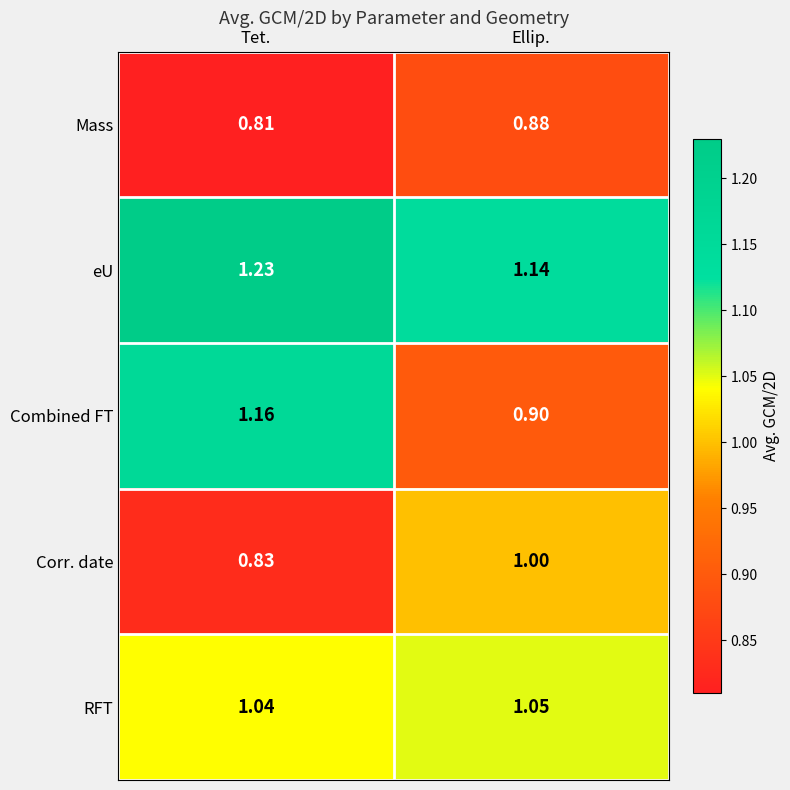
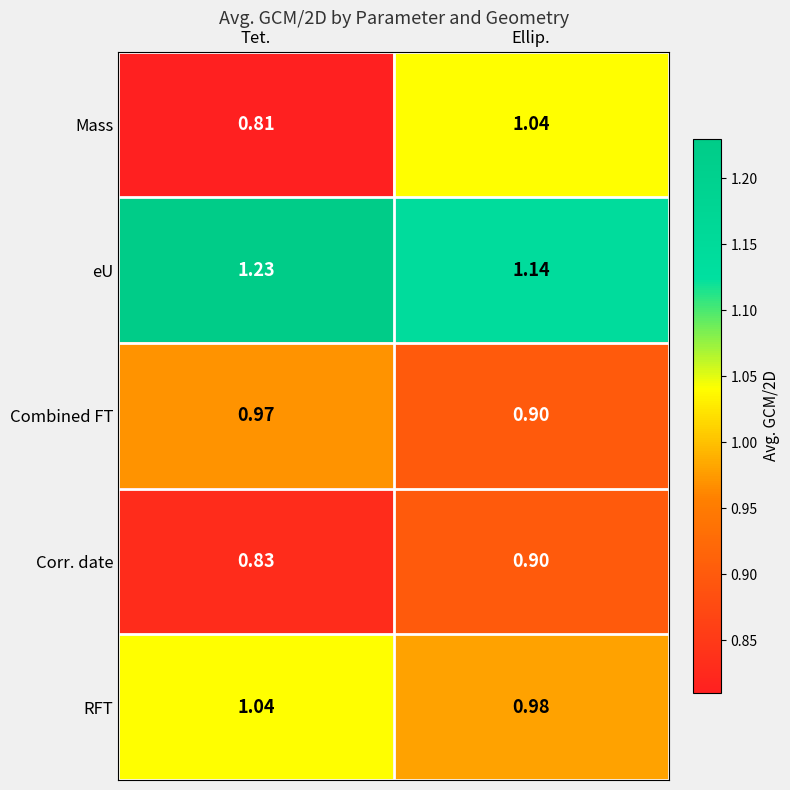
  {
    "Mass": {
      "Tet.": 0.81,
-     "Ellip.": 0.88
+     "Ellip.": 1.04
    },
    "eU": {
      "Tet.": 1.23,
      "Ellip.": 1.14
    },
    "Combined FT": {
-     "Tet.": 1.16,
+     "Tet.": 0.97,
      "Ellip.": 0.90
    },
    "Corr. date": {
      "Tet.": 0.83,
-     "Ellip.": 1.00
+     "Ellip.": 0.90
    },
    "RFT": {
      "Tet.": 1.04,
-     "Ellip.": 1.05
+     "Ellip.": 0.98
    }
  }
